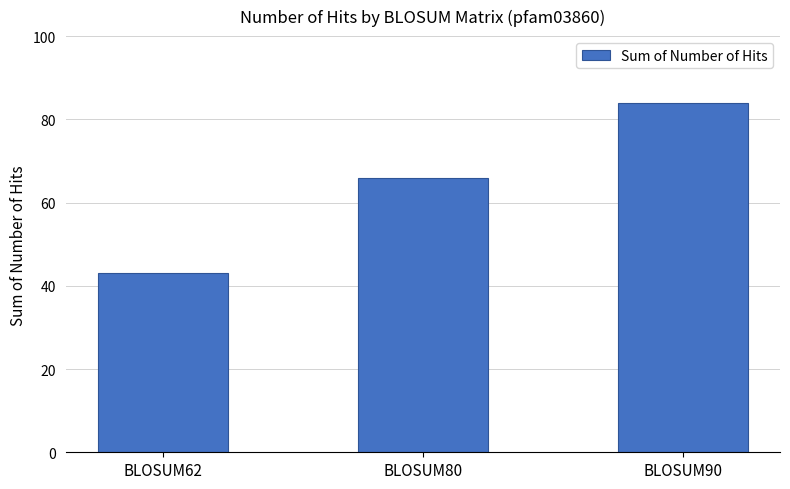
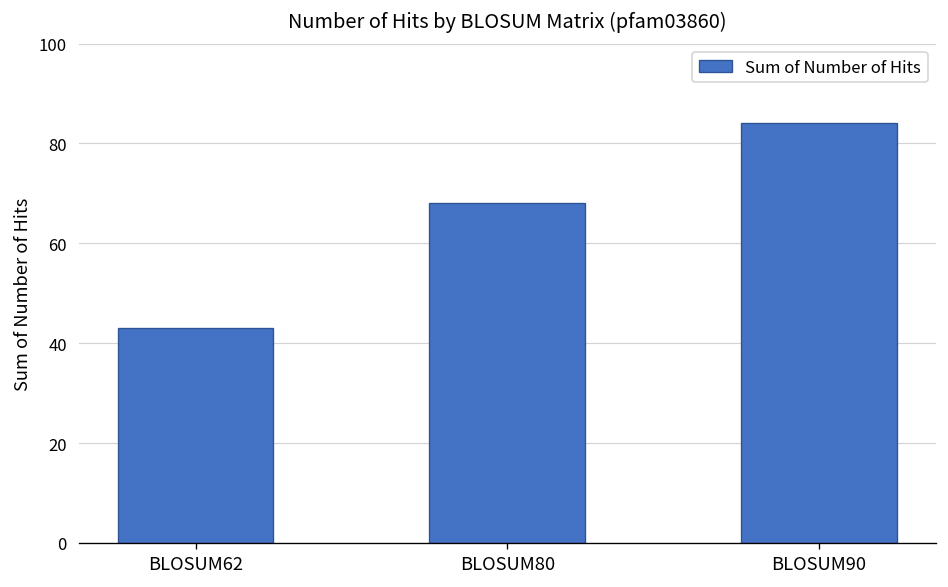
  {
    "BLOSUM62": 43,
-   "BLOSUM80": 66,
+   "BLOSUM80": 68,
    "BLOSUM90": 84
  }
